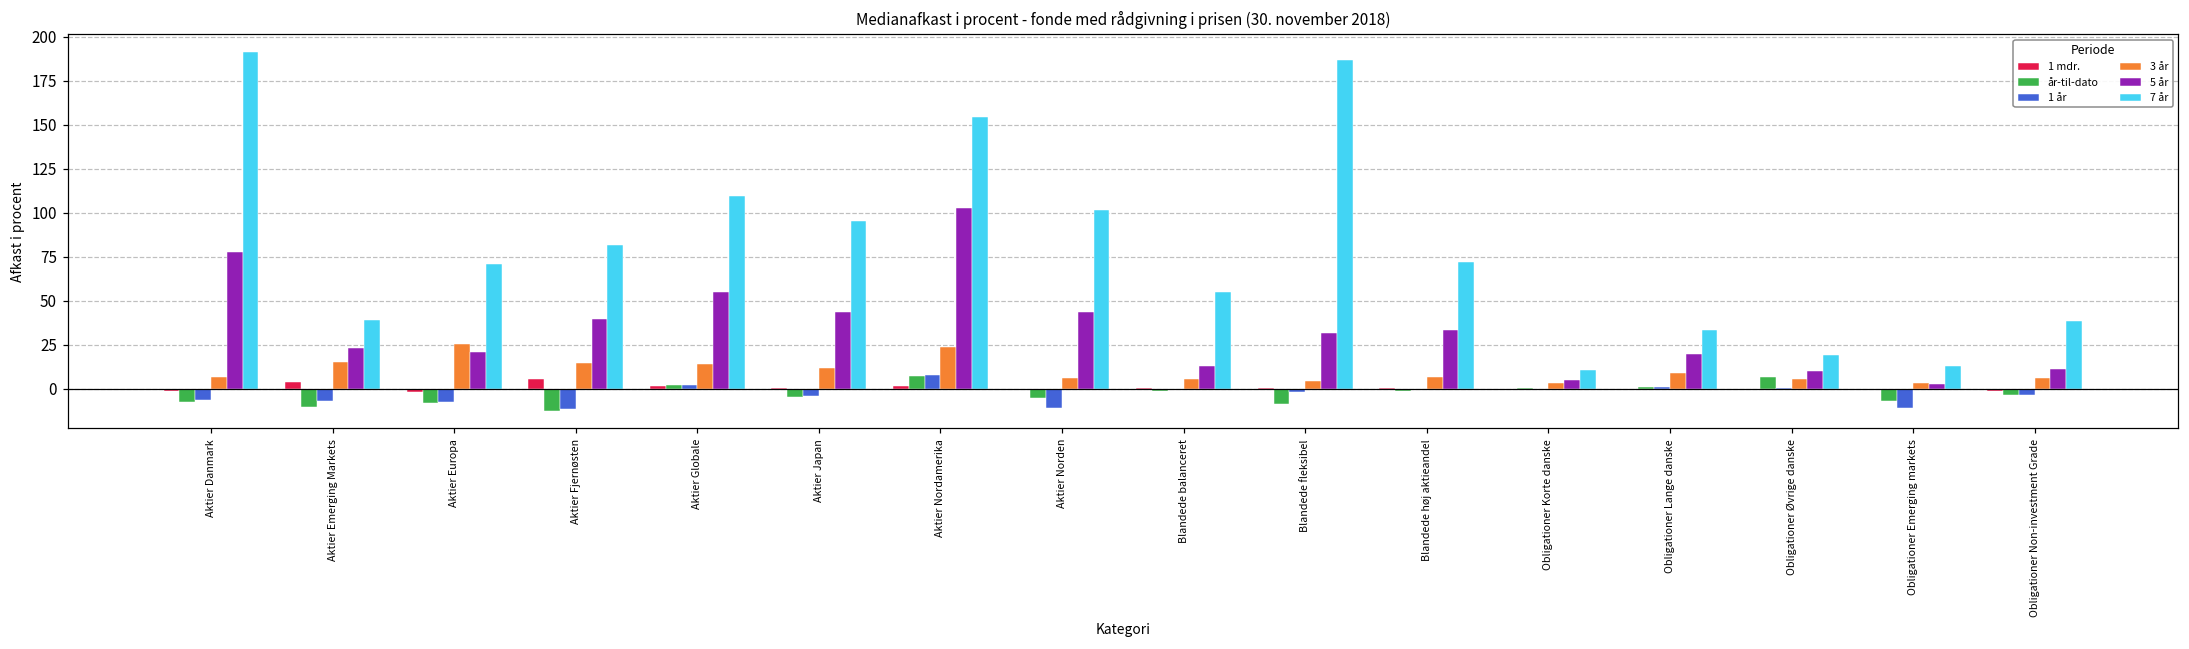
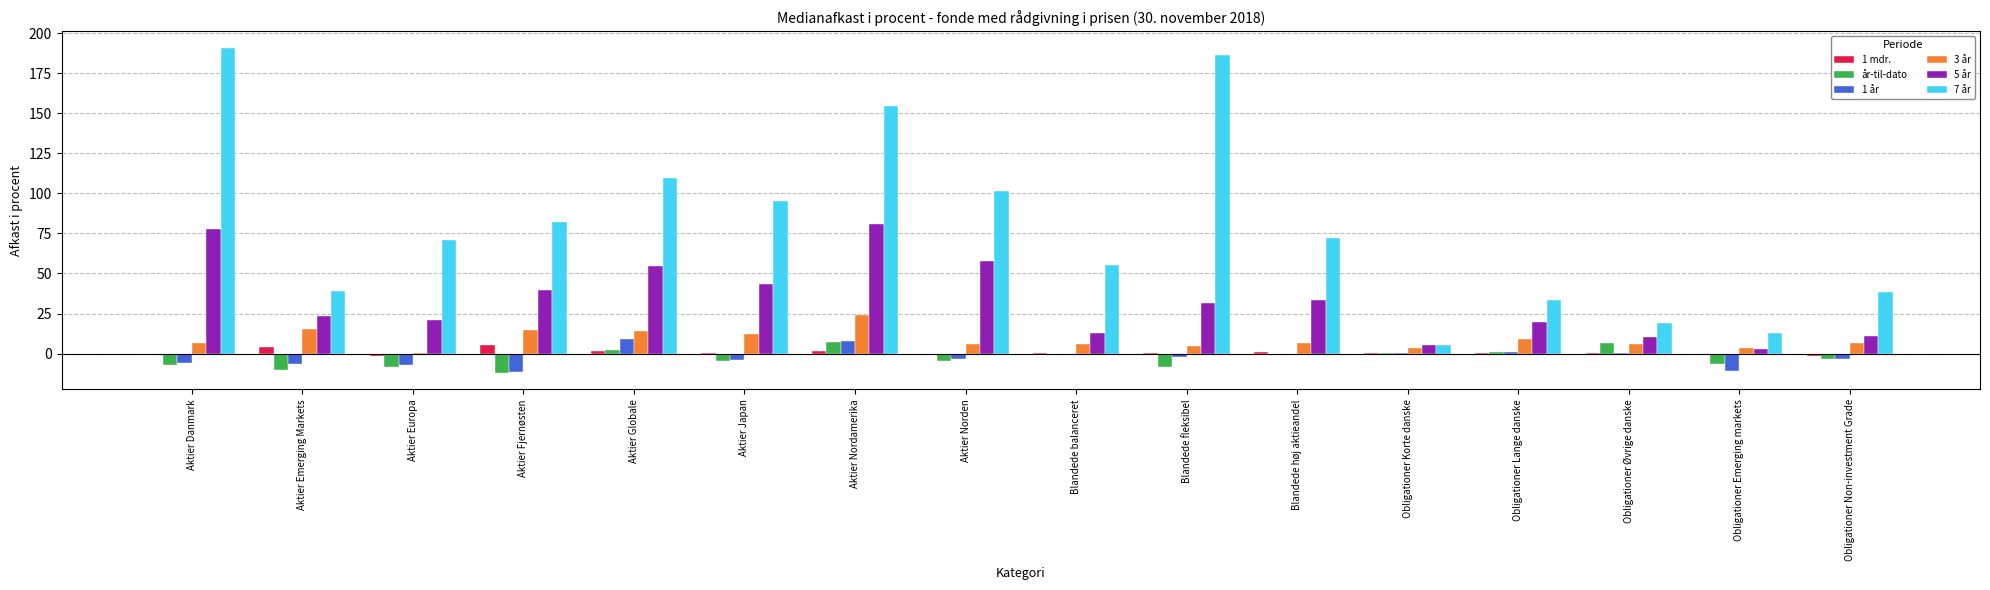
  {
    "1 mdr.": {
      "Aktier Emerging Markets": 4,
      "Aktier Europa": -2,
      "Aktier Fjernøsten": 5,
      "Aktier Nordamerika": 2
    },
    "år-til-dato": {
      "Aktier Danmark": -7,
      "Aktier Emerging Markets": -10,
      "Aktier Europa": -8,
      "Aktier Fjernøsten": -12,
      "Aktier Globale": 2,
      "Aktier Japan": -4,
      "Aktier Nordamerika": 7,
      "Aktier Norden": -5,
      "Blandede fleksibel": -9,
      "Obligationer Øvrige danske": 7,
      "Obligationer Emerging markets": -7,
      "Obligationer Non-investment Grade": -3
    },
    "1 år": {
      "Aktier Danmark": -6,
      "Aktier Emerging Markets": -7,
      "Aktier Europa": -7,
      "Aktier Fjernøsten": -12,
-     "Aktier Globale": 2,
+     "Aktier Globale": 9,
      "Aktier Japan": -4,
      "Aktier Nordamerika": 8,
-     "Aktier Norden": -11,
+     "Aktier Norden": -4,
      "Blandede fleksibel": -2,
      "Obligationer Emerging markets": -11,
      "Obligationer Non-investment Grade": -3
    },
    "3 år": {
      "Aktier Danmark": 7,
      "Aktier Emerging Markets": 15,
-     "Aktier Europa": 25,
+     "Aktier Europa": 1,
      "Aktier Fjernøsten": 15,
      "Aktier Globale": 14,
      "Aktier Japan": 12,
      "Aktier Nordamerika": 24,
      "Aktier Norden": 6,
      "Blandede balanceret": 6,
      "Blandede fleksibel": 5,
      "Blandede høj aktieandel": 7,
      "Obligationer Korte danske": 3,
      "Obligationer Lange danske": 9,
      "Obligationer Øvrige danske": 6,
      "Obligationer Emerging markets": 4,
      "Obligationer Non-investment Grade": 6
    },
    "5 år": {
      "Aktier Danmark": 78,
      "Aktier Emerging Markets": 23,
      "Aktier Europa": 21,
      "Aktier Fjernøsten": 40,
      "Aktier Globale": 55,
      "Aktier Japan": 44,
-     "Aktier Nordamerika": 103,
-     "Aktier Norden": 44,
+     "Aktier Nordamerika": 81,
+     "Aktier Norden": 58,
      "Blandede balanceret": 13,
      "Blandede fleksibel": 32,
      "Blandede høj aktieandel": 33,
      "Obligationer Korte danske": 5,
      "Obligationer Lange danske": 20,
      "Obligationer Øvrige danske": 10,
      "Obligationer Emerging markets": 3,
      "Obligationer Non-investment Grade": 11
    },
    "7 år": {
      "Aktier Danmark": 191,
      "Aktier Emerging Markets": 39,
      "Aktier Europa": 71,
      "Aktier Fjernøsten": 82,
      "Aktier Globale": 110,
      "Aktier Japan": 95,
      "Aktier Nordamerika": 155,
      "Aktier Norden": 101,
      "Blandede balanceret": 55,
      "Blandede fleksibel": 187,
      "Blandede høj aktieandel": 72,
-     "Obligationer Korte danske": 11,
+     "Obligationer Korte danske": 5,
      "Obligationer Lange danske": 34,
      "Obligationer Øvrige danske": 19,
      "Obligationer Emerging markets": 13,
      "Obligationer Non-investment Grade": 39
    }
  }
